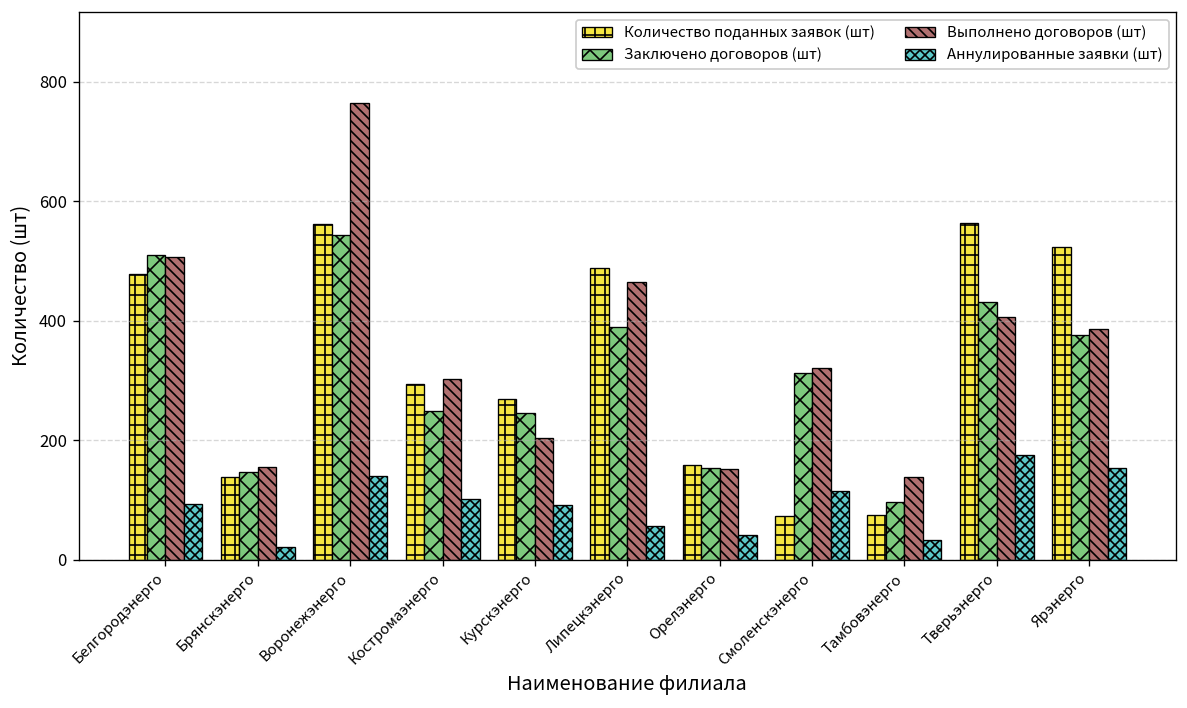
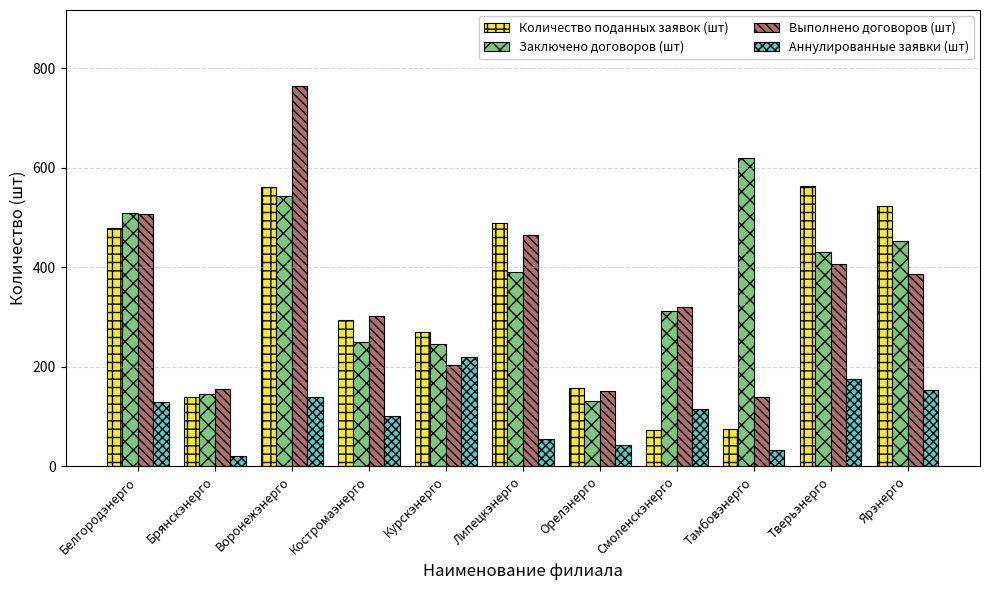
  {
    "Количество поданных заявок (шт)": {
      "Белгородэнерго": 480,
      "Брянскэнерго": 140,
      "Воронежэнерго": 560,
      "Костромаэнерго": 290,
      "Курскэнерго": 270,
      "Липецкэнерго": 490,
      "Орелэнерго": 160,
      "Смоленскэнерго": 70,
      "Тамбовэнерго": 80,
      "Тверьэнерго": 560,
      "Ярэнерго": 520
    },
    "Заключено договоров (шт)": {
      "Белгородэнерго": 510,
      "Брянскэнерго": 150,
      "Воронежэнерго": 540,
      "Костромаэнерго": 250,
      "Курскэнерго": 250,
      "Липецкэнерго": 390,
-     "Орелэнерго": 150,
+     "Орелэнерго": 130,
      "Смоленскэнерго": 310,
-     "Тамбовэнерго": 100,
+     "Тамбовэнерго": 620,
      "Тверьэнерго": 430,
-     "Ярэнерго": 380
+     "Ярэнерго": 450
    },
    "Выполнено договоров (шт)": {
      "Белгородэнерго": 510,
      "Брянскэнерго": 160,
      "Воронежэнерго": 760,
      "Костромаэнерго": 300,
      "Курскэнерго": 200,
      "Липецкэнерго": 470,
      "Орелэнерго": 150,
      "Смоленскэнерго": 320,
      "Тамбовэнерго": 140,
      "Тверьэнерго": 410,
      "Ярэнерго": 390
    },
    "Аннулированные заявки (шт)": {
-     "Белгородэнерго": 90,
+     "Белгородэнерго": 130,
      "Брянскэнерго": 20,
      "Воронежэнерго": 140,
      "Костромаэнерго": 100,
-     "Курскэнерго": 90,
+     "Курскэнерго": 220,
      "Липецкэнерго": 60,
      "Орелэнерго": 40,
      "Смоленскэнерго": 120,
      "Тамбовэнерго": 30,
      "Тверьэнерго": 180,
      "Ярэнерго": 150
    }
  }
